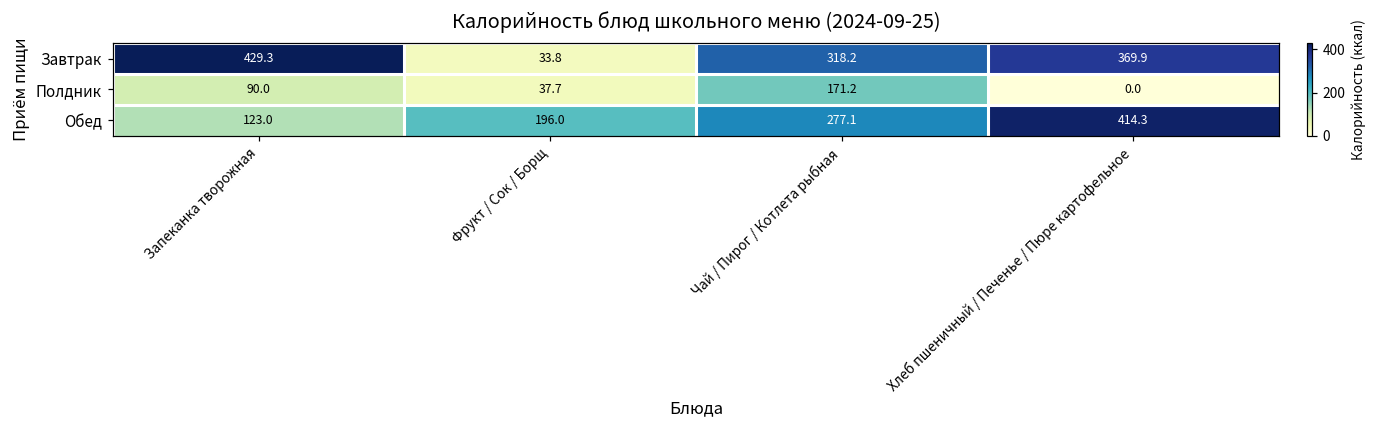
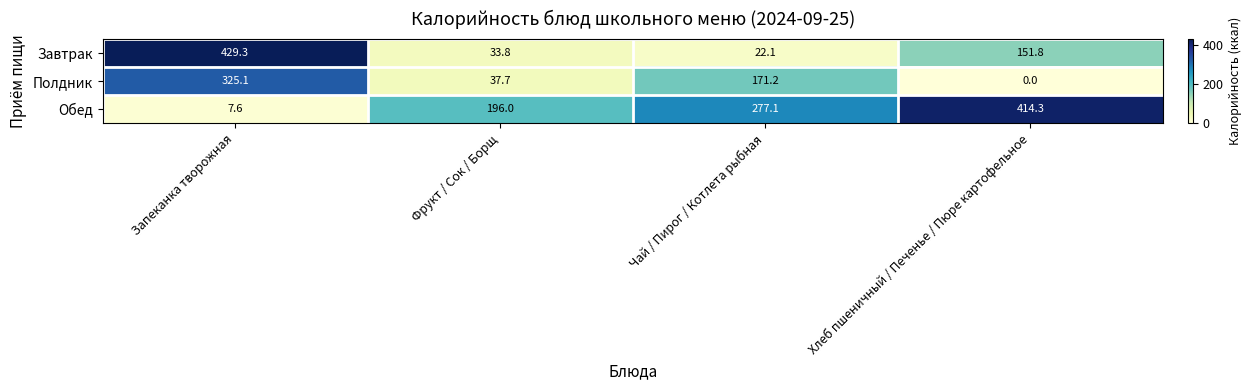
  {
    "Завтрак": {
      "Запеканка творожная": 429.3,
      "Фрукт / Сок / Борщ": 33.8,
-     "Чай / Пирог / Котлета рыбная": 318.2,
-     "Хлеб пшеничный / Печенье / Пюре картофельное": 369.9
+     "Чай / Пирог / Котлета рыбная": 22.1,
+     "Хлеб пшеничный / Печенье / Пюре картофельное": 151.8
    },
    "Полдник": {
-     "Запеканка творожная": 90.0,
+     "Запеканка творожная": 325.1,
      "Фрукт / Сок / Борщ": 37.7,
      "Чай / Пирог / Котлета рыбная": 171.2,
      "Хлеб пшеничный / Печенье / Пюре картофельное": 0.0
    },
    "Обед": {
-     "Запеканка творожная": 123.0,
+     "Запеканка творожная": 7.6,
      "Фрукт / Сок / Борщ": 196.0,
      "Чай / Пирог / Котлета рыбная": 277.1,
      "Хлеб пшеничный / Печенье / Пюре картофельное": 414.3
    }
  }
